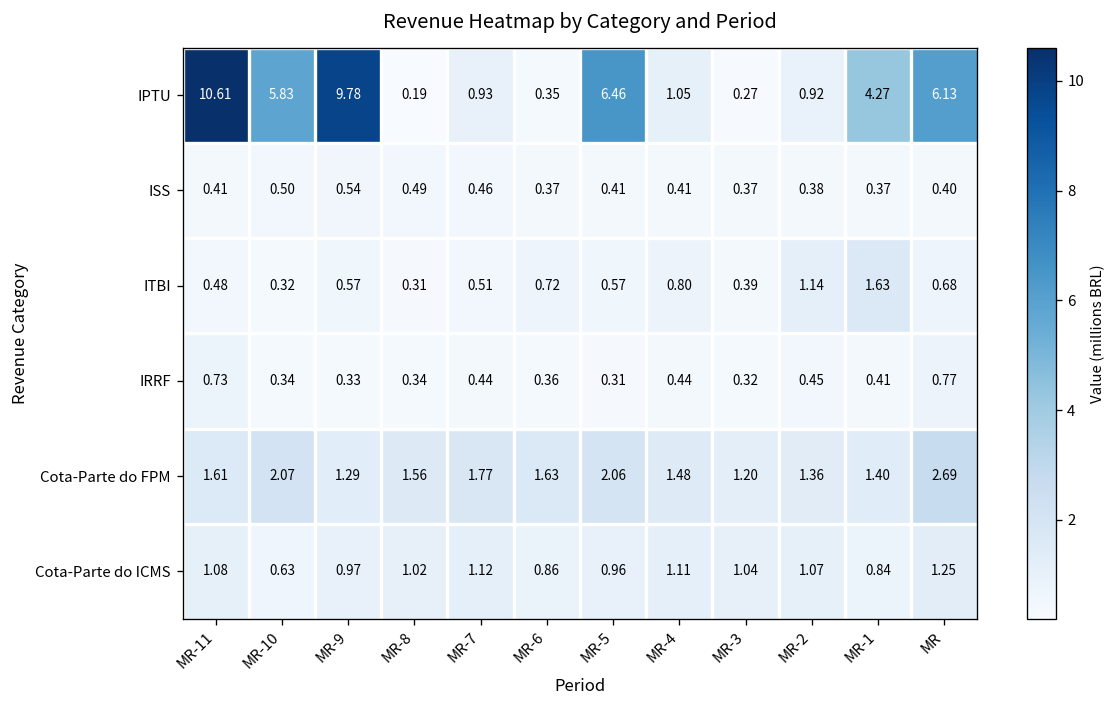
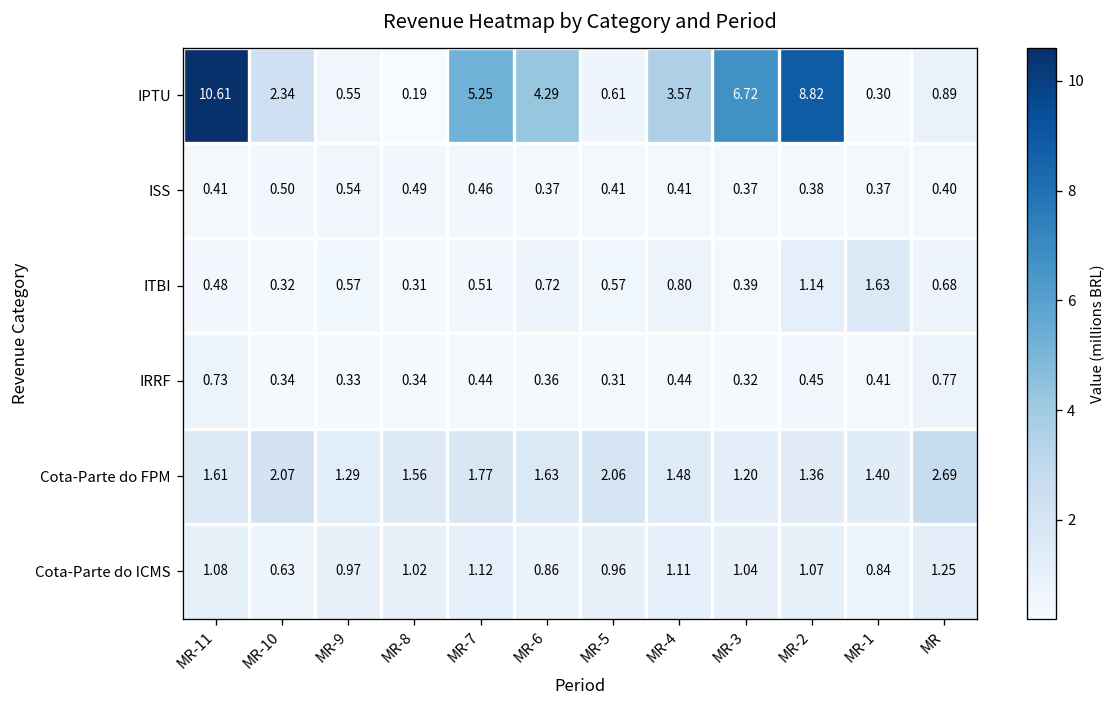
  {
    "IPTU": {
      "MR-11": 10.61,
-     "MR-10": 5.83,
-     "MR-9": 9.78,
+     "MR-10": 2.34,
+     "MR-9": 0.55,
      "MR-8": 0.19,
-     "MR-7": 0.93,
-     "MR-6": 0.35,
-     "MR-5": 6.46,
-     "MR-4": 1.05,
-     "MR-3": 0.27,
-     "MR-2": 0.92,
-     "MR-1": 4.27,
-     "MR": 6.13
+     "MR-7": 5.25,
+     "MR-6": 4.29,
+     "MR-5": 0.61,
+     "MR-4": 3.57,
+     "MR-3": 6.72,
+     "MR-2": 8.82,
+     "MR-1": 0.30,
+     "MR": 0.89
    },
    "ISS": {
      "MR-11": 0.41,
      "MR-10": 0.50,
      "MR-9": 0.54,
      "MR-8": 0.49,
      "MR-7": 0.46,
      "MR-6": 0.37,
      "MR-5": 0.41,
      "MR-4": 0.41,
      "MR-3": 0.37,
      "MR-2": 0.38,
      "MR-1": 0.37,
      "MR": 0.40
    },
    "ITBI": {
      "MR-11": 0.48,
      "MR-10": 0.32,
      "MR-9": 0.57,
      "MR-8": 0.31,
      "MR-7": 0.51,
      "MR-6": 0.72,
      "MR-5": 0.57,
      "MR-4": 0.80,
      "MR-3": 0.39,
      "MR-2": 1.14,
      "MR-1": 1.63,
      "MR": 0.68
    },
    "IRRF": {
      "MR-11": 0.73,
      "MR-10": 0.34,
      "MR-9": 0.33,
      "MR-8": 0.34,
      "MR-7": 0.44,
      "MR-6": 0.36,
      "MR-5": 0.31,
      "MR-4": 0.44,
      "MR-3": 0.32,
      "MR-2": 0.45,
      "MR-1": 0.41,
      "MR": 0.77
    },
    "Cota-Parte do FPM": {
      "MR-11": 1.61,
      "MR-10": 2.07,
      "MR-9": 1.29,
      "MR-8": 1.56,
      "MR-7": 1.77,
      "MR-6": 1.63,
      "MR-5": 2.06,
      "MR-4": 1.48,
      "MR-3": 1.20,
      "MR-2": 1.36,
      "MR-1": 1.40,
      "MR": 2.69
    },
    "Cota-Parte do ICMS": {
      "MR-11": 1.08,
      "MR-10": 0.63,
      "MR-9": 0.97,
      "MR-8": 1.02,
      "MR-7": 1.12,
      "MR-6": 0.86,
      "MR-5": 0.96,
      "MR-4": 1.11,
      "MR-3": 1.04,
      "MR-2": 1.07,
      "MR-1": 0.84,
      "MR": 1.25
    }
  }
